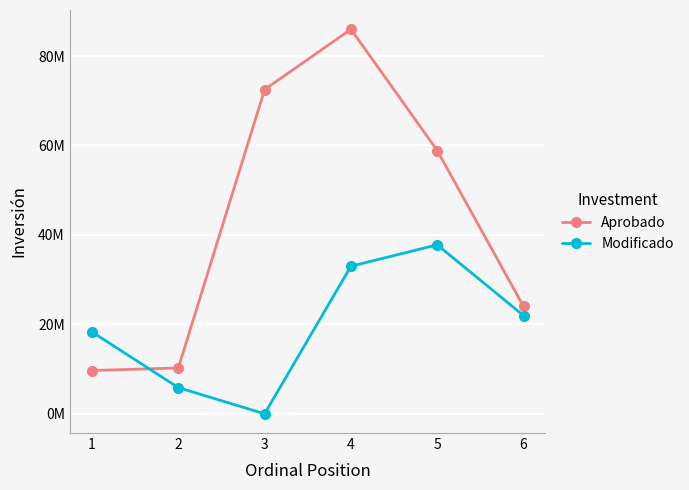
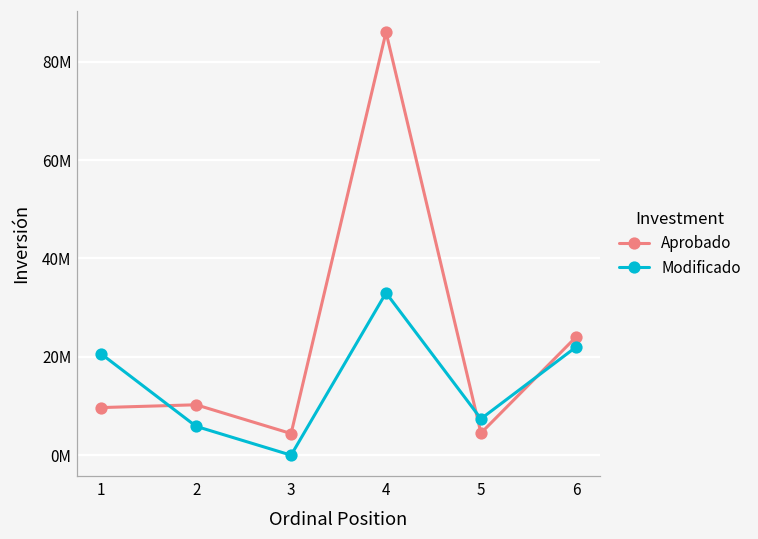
  {
    "Aprobado": {
      "1": 10000000,
      "2": 10000000,
-     "3": 73000000,
+     "3": 4000000,
      "4": 86000000,
-     "5": 59000000,
+     "5": 4000000,
      "6": 24000000
    },
    "Modificado": {
-     "1": 18000000,
+     "1": 21000000,
      "2": 6000000,
      "3": 0,
      "4": 33000000,
-     "5": 38000000,
+     "5": 7000000,
      "6": 22000000
    }
  }
